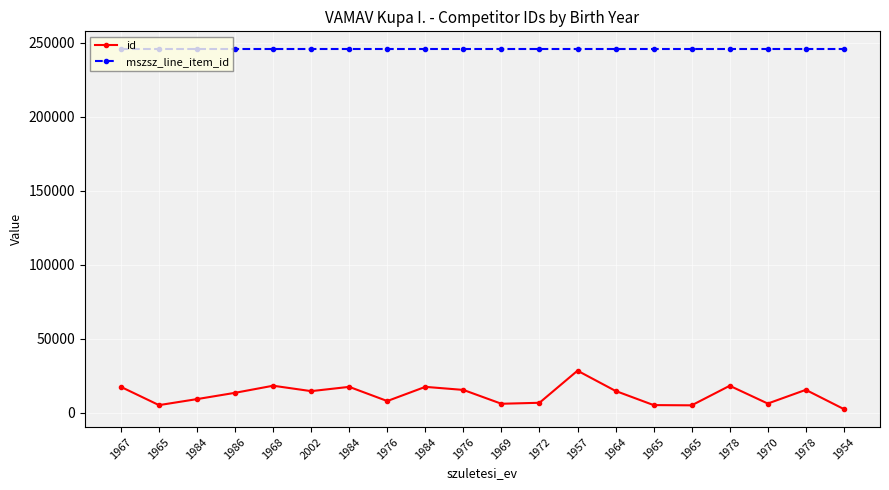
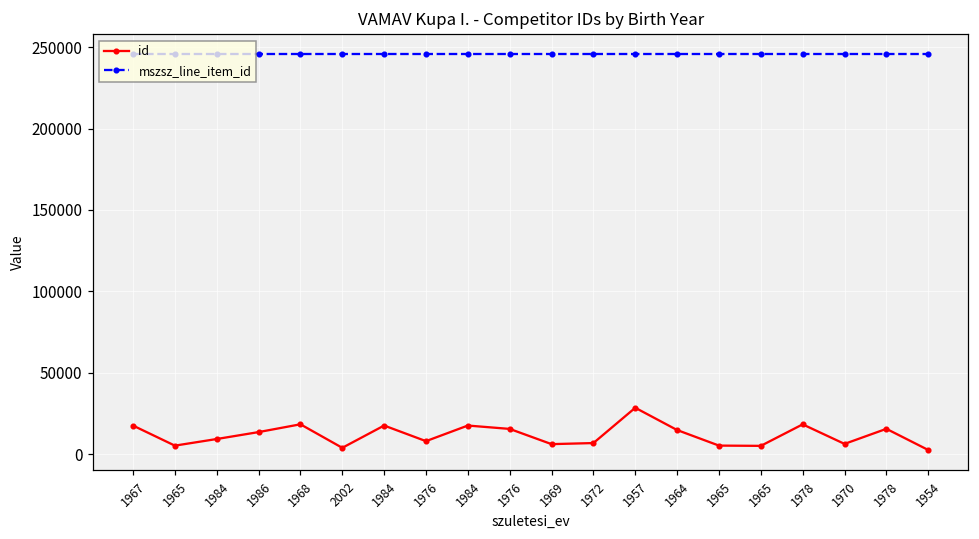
  {
    "id": {
      "1967": 18000,
      "1986": 14000,
      "1968": 18000,
-     "2002": 15000,
+     "2002": 4000,
      "1969": 6000,
      "1972": 7000,
      "1957": 29000,
      "1964": 15000,
      "1970": 6000,
      "1954": 3000
    },
    "mszsz_line_item_id": {
      "1986": 246000,
      "1968": 246000,
      "2002": 246000,
      "1969": 246000,
      "1972": 246000,
      "1957": 246000,
      "1964": 246000,
      "1970": 246000,
      "1954": 246000
    }
  }
